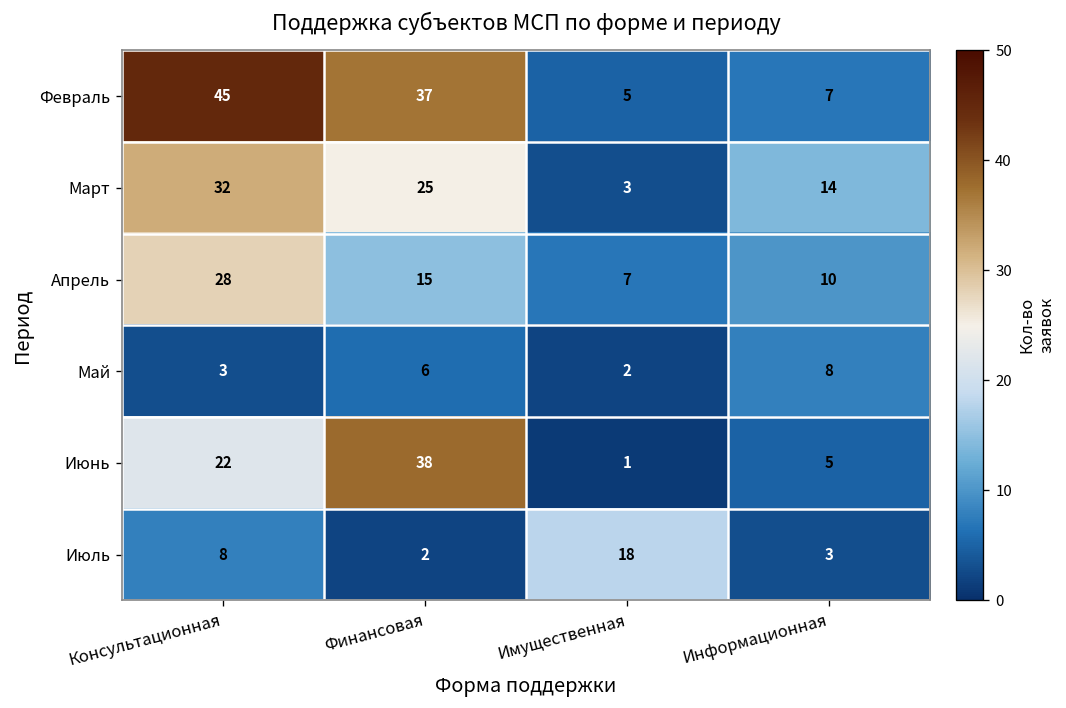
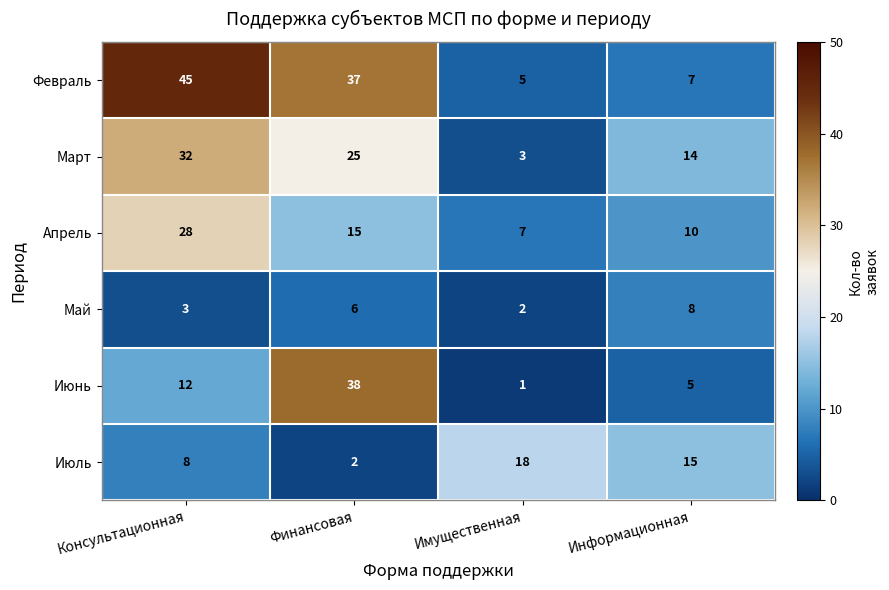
  {
    "Февраль": {
      "Консультационная": 45,
      "Финансовая": 37,
      "Имущественная": 5,
      "Информационная": 7
    },
    "Март": {
      "Консультационная": 32,
      "Финансовая": 25,
      "Имущественная": 3,
      "Информационная": 14
    },
    "Апрель": {
      "Консультационная": 28,
      "Финансовая": 15,
      "Имущественная": 7,
      "Информационная": 10
    },
    "Май": {
      "Консультационная": 3,
      "Финансовая": 6,
      "Имущественная": 2,
      "Информационная": 8
    },
    "Июнь": {
-     "Консультационная": 22,
+     "Консультационная": 12,
      "Финансовая": 38,
      "Имущественная": 1,
      "Информационная": 5
    },
    "Июль": {
      "Консультационная": 8,
      "Финансовая": 2,
      "Имущественная": 18,
-     "Информационная": 3
+     "Информационная": 15
    }
  }
